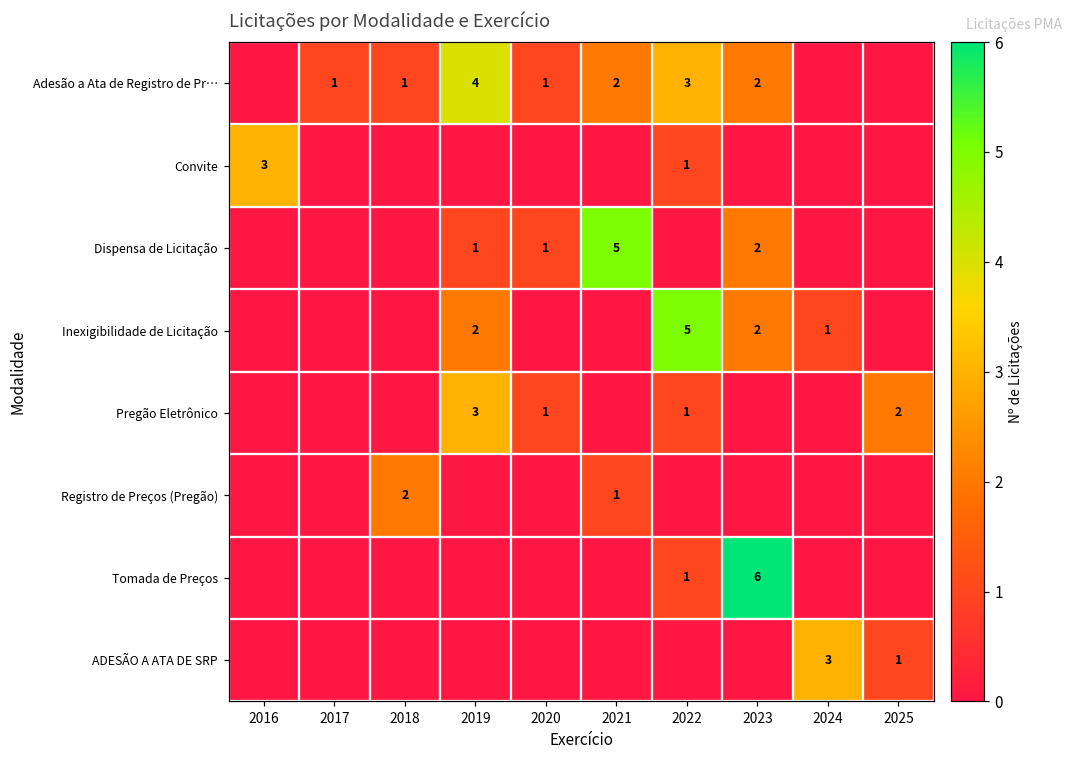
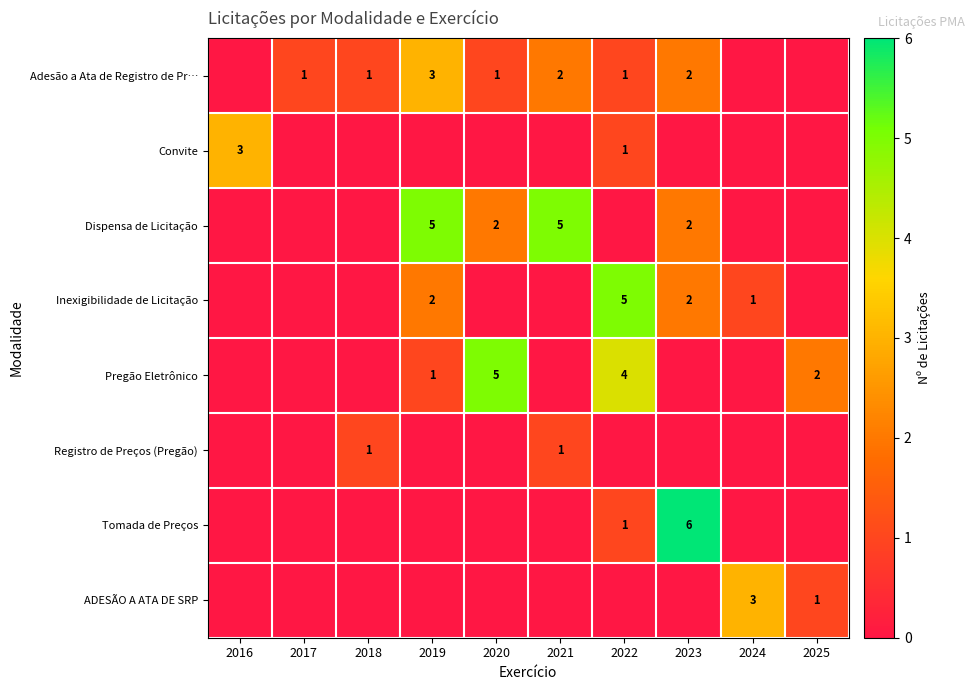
  {
    "Adesão a Ata de Registro de Pr…": {
      "2017": 1,
      "2018": 1,
-     "2019": 4,
+     "2019": 3,
      "2020": 1,
      "2021": 2,
-     "2022": 3,
+     "2022": 1,
      "2023": 2
    },
    "Convite": {
      "2016": 3,
      "2022": 1
    },
    "Dispensa de Licitação": {
-     "2019": 1,
-     "2020": 1,
+     "2019": 5,
+     "2020": 2,
      "2021": 5,
      "2023": 2
    },
    "Inexigibilidade de Licitação": {
      "2019": 2,
      "2022": 5,
      "2023": 2,
      "2024": 1
    },
    "Pregão Eletrônico": {
-     "2019": 3,
-     "2020": 1,
-     "2022": 1,
+     "2019": 1,
+     "2020": 5,
+     "2022": 4,
      "2025": 2
    },
    "Registro de Preços (Pregão)": {
-     "2018": 2,
+     "2018": 1,
      "2021": 1
    },
    "Tomada de Preços": {
      "2022": 1,
      "2023": 6
    },
    "ADESÃO A ATA DE SRP": {
      "2024": 3,
      "2025": 1
    }
  }
